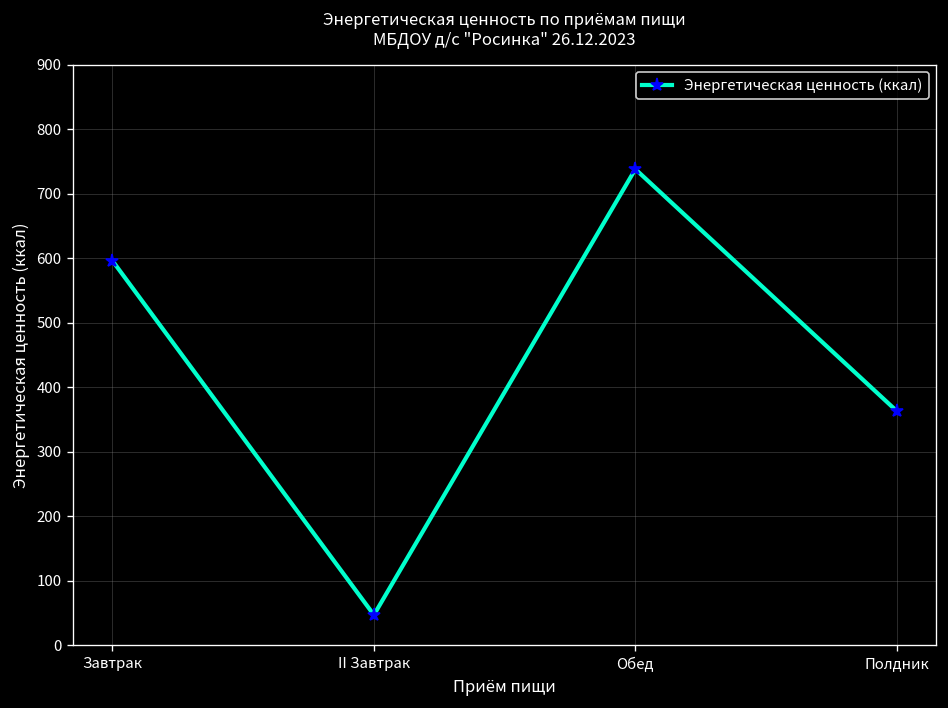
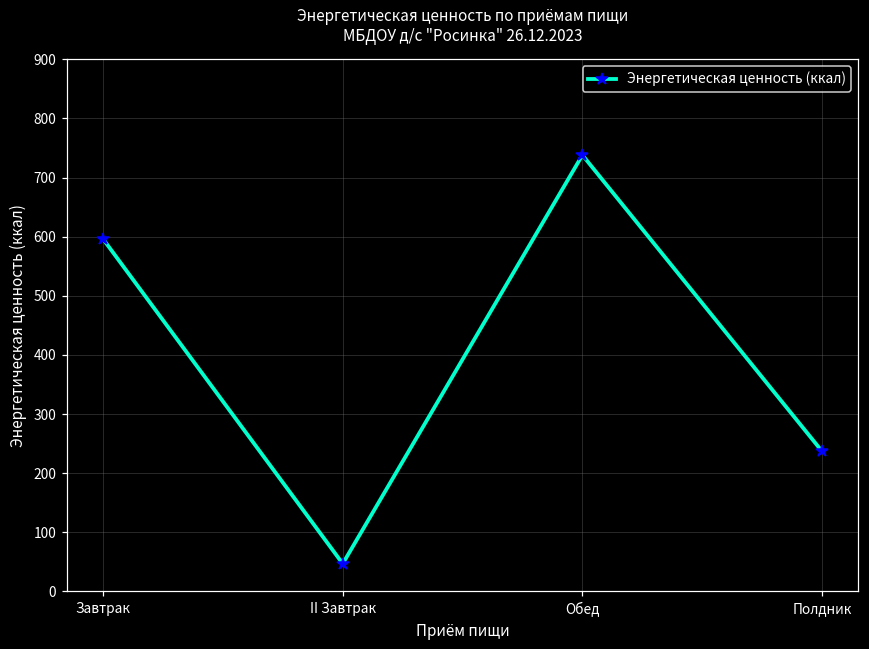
  {
    "Завтрак": 600,
    "II Завтрак": 50,
    "Обед": 740,
-   "Полдник": 360
+   "Полдник": 240
  }
